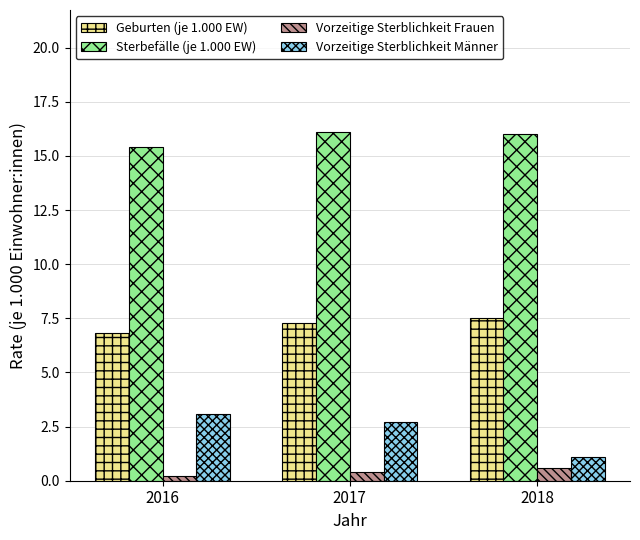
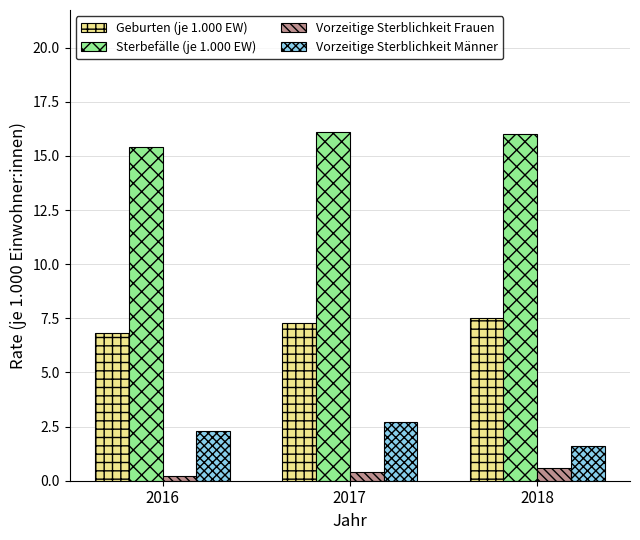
  {
    "Geburten (je 1.000 EW)": {
      "2016": 6.8,
      "2017": 7.3,
      "2018": 7.5
    },
    "Sterbefälle (je 1.000 EW)": {
      "2016": 15.4,
      "2017": 16.1,
      "2018": 16.0
    },
    "Vorzeitige Sterblichkeit Frauen": {
      "2016": 0.2,
      "2017": 0.4,
      "2018": 0.6
    },
    "Vorzeitige Sterblichkeit Männer": {
-     "2016": 3.1,
+     "2016": 2.3,
      "2017": 2.7,
-     "2018": 1.1
+     "2018": 1.6
    }
  }
